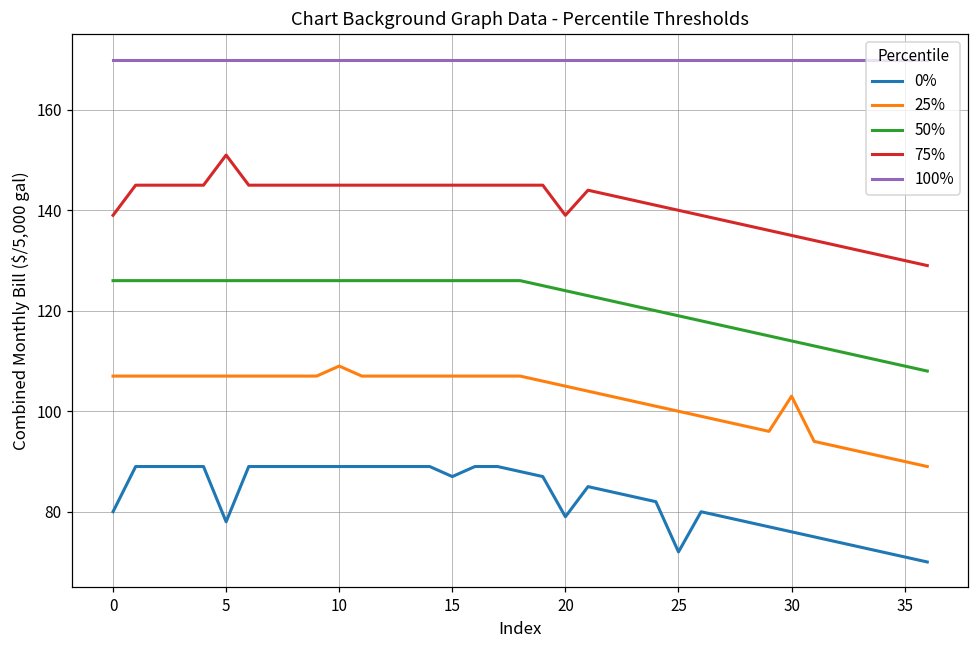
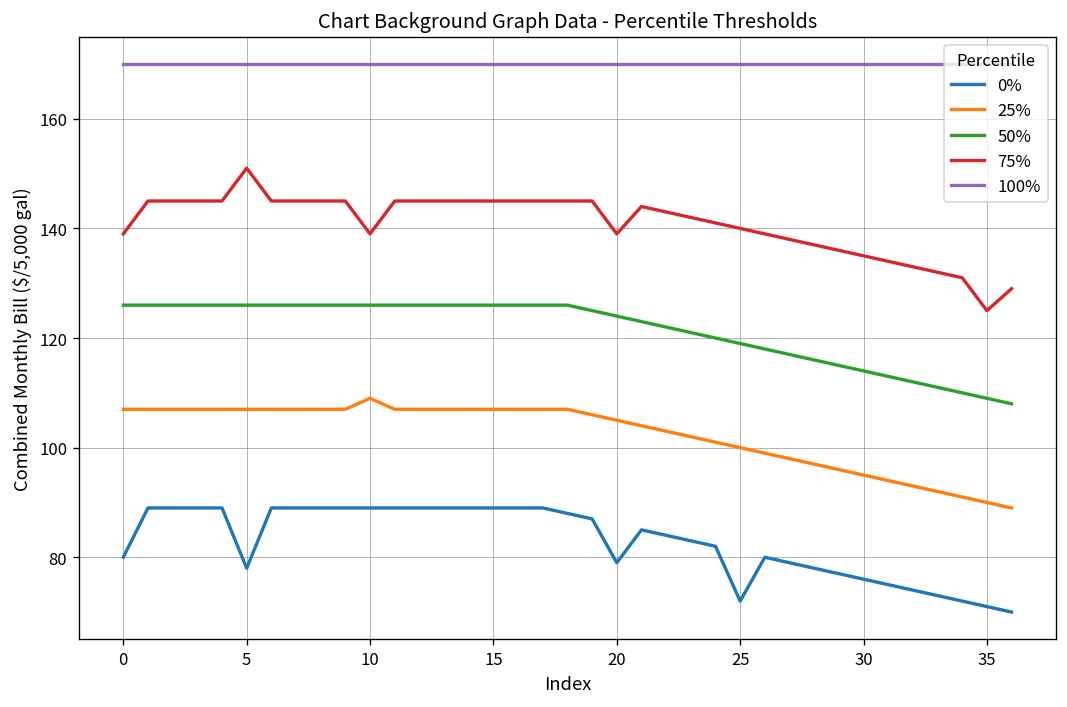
  {
    "0%": {
      "0": 80,
      "5": 78,
      "10": 89,
-     "15": 87,
+     "15": 89,
      "20": 79,
      "25": 72,
      "30": 76,
      "35": 71
    },
    "25%": {
      "0": 107,
      "5": 107,
      "10": 109,
      "15": 107,
      "20": 105,
      "25": 100,
-     "30": 103,
+     "30": 95,
      "35": 90
    },
    "50%": {
      "0": 126,
      "5": 126,
      "10": 126,
      "15": 126,
      "20": 124,
      "25": 119,
      "30": 114,
      "35": 109
    },
    "75%": {
      "0": 139,
      "5": 151,
-     "10": 145,
+     "10": 139,
      "15": 145,
      "20": 139,
      "25": 140,
      "30": 135,
-     "35": 130
+     "35": 125
    },
    "100%": {
      "0": 170,
      "5": 170,
      "10": 170,
      "15": 170,
      "20": 170,
      "25": 170,
      "30": 170
    }
  }
